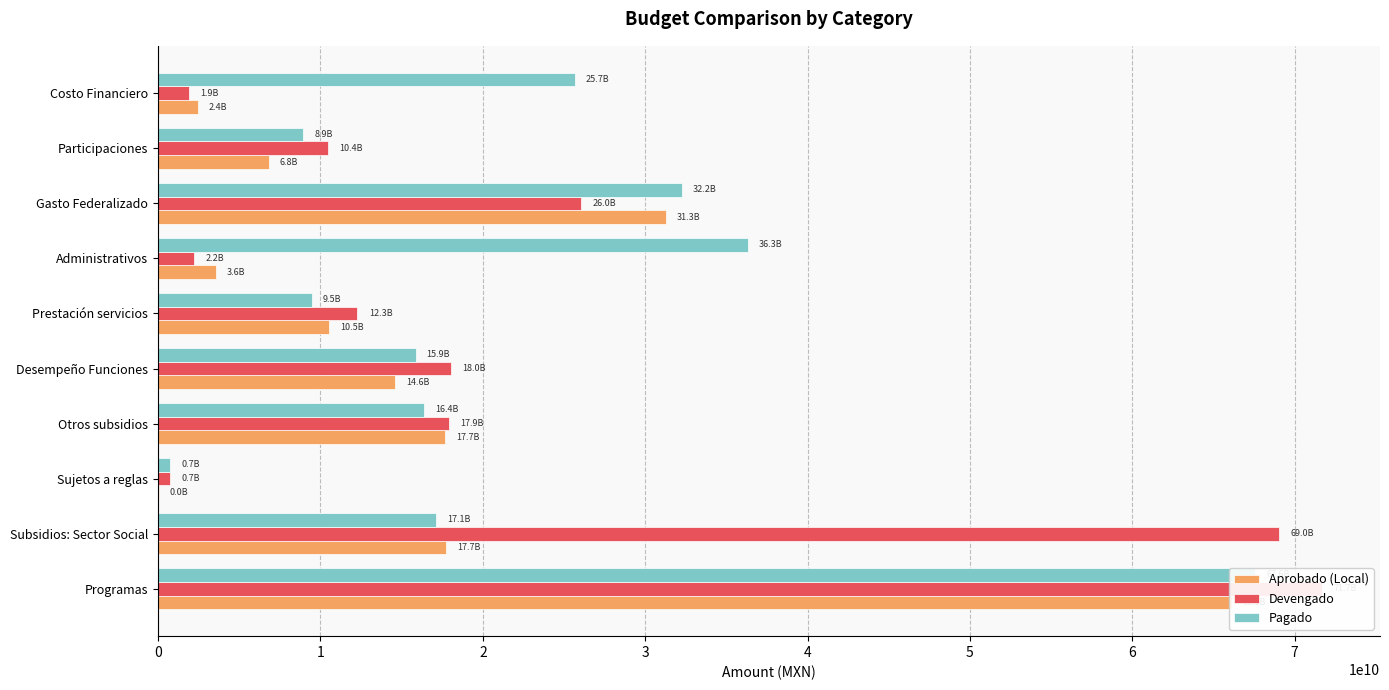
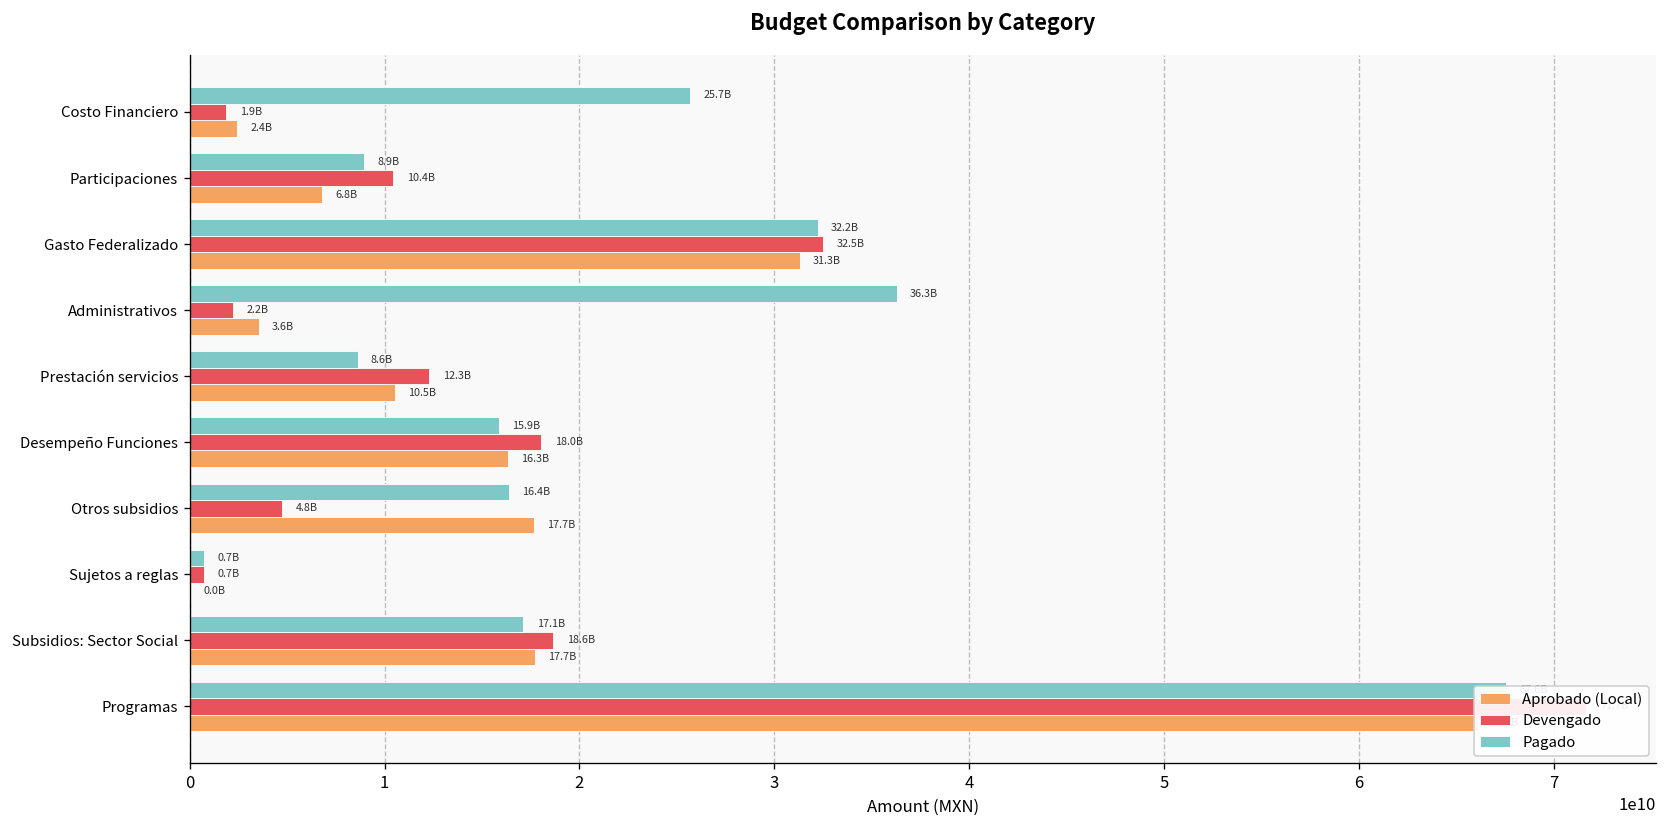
  {
    "Aprobado (Local)": {
      "Costo Financiero": "2.4B",
      "Participaciones": "6.8B",
      "Gasto Federalizado": "31.3B",
      "Administrativos": "3.6B",
      "Prestación servicios": "10.5B",
-     "Desempeño Funciones": "14.6B",
+     "Desempeño Funciones": "16.3B",
      "Otros subsidios": "17.7B",
      "Subsidios: Sector Social": "17.7B"
    },
    "Devengado": {
      "Costo Financiero": "1.9B",
      "Participaciones": "10.4B",
-     "Gasto Federalizado": "26.0B",
+     "Gasto Federalizado": "32.5B",
      "Administrativos": "2.2B",
      "Prestación servicios": "12.3B",
      "Desempeño Funciones": "18.0B",
-     "Otros subsidios": "17.9B",
+     "Otros subsidios": "4.8B",
      "Sujetos a reglas": "0.7B",
-     "Subsidios: Sector Social": "69.0B"
+     "Subsidios: Sector Social": "18.6B"
    },
    "Pagado": {
      "Costo Financiero": "25.7B",
      "Participaciones": "8.9B",
      "Gasto Federalizado": "32.2B",
      "Administrativos": "36.3B",
-     "Prestación servicios": "9.5B",
+     "Prestación servicios": "8.6B",
      "Desempeño Funciones": "15.9B",
      "Otros subsidios": "16.4B",
      "Sujetos a reglas": "0.7B",
      "Subsidios: Sector Social": "17.1B"
    }
  }
